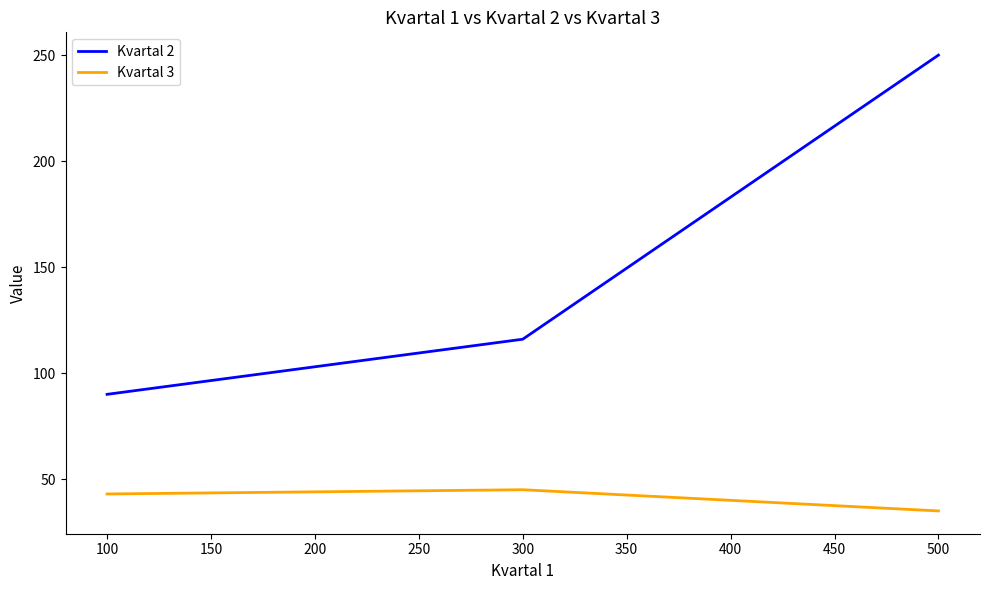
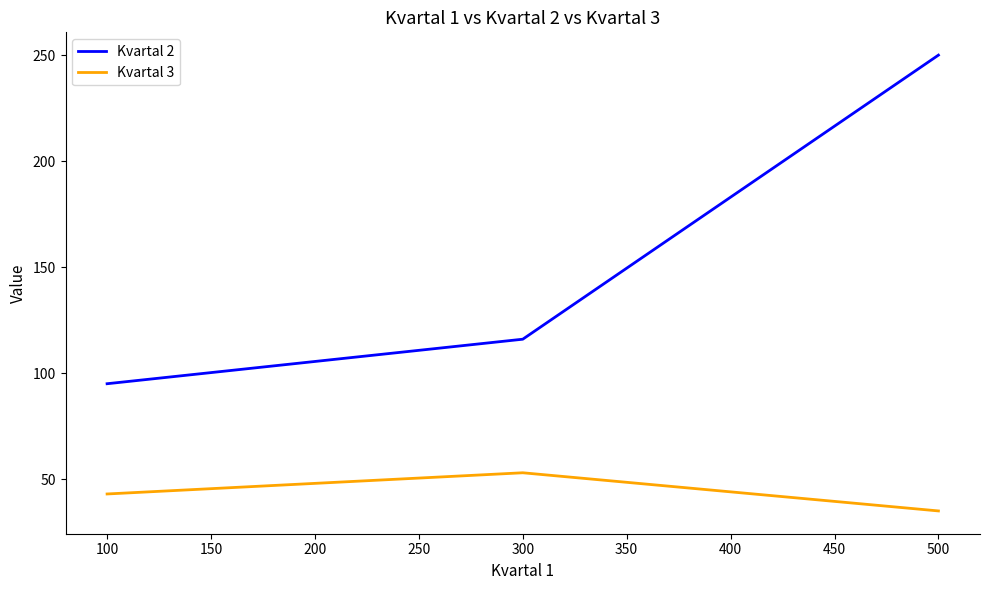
  {
    "Kvartal 2": {
-     "100": 90,
+     "100": 95,
      "300": 116,
      "500": 250
    },
    "Kvartal 3": {
      "100": 43,
-     "300": 45,
+     "300": 53,
      "500": 35
    }
  }
